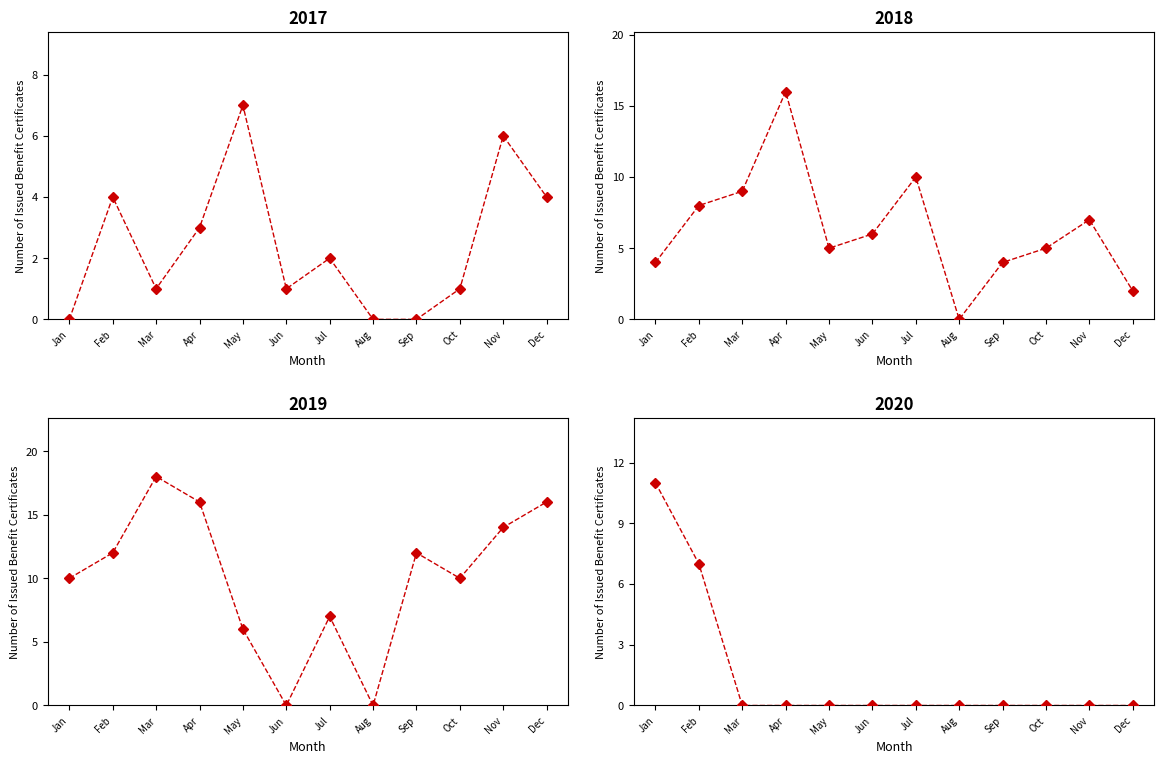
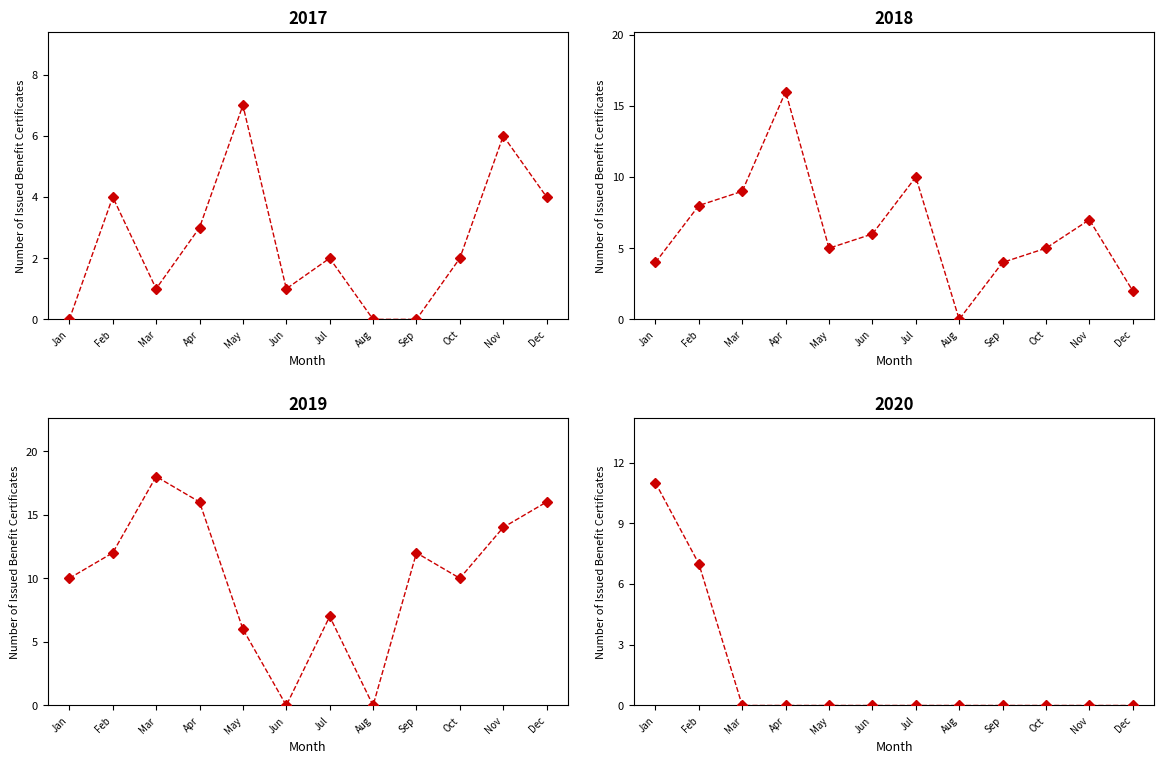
  {
    "2017": {
      "Jan": 0,
      "Feb": 4,
      "Mar": 1,
      "Apr": 3,
      "May": 7,
      "Jun": 1,
      "Jul": 2,
      "Aug": 0,
      "Sep": 0,
-     "Oct": 1,
+     "Oct": 2,
      "Nov": 6,
      "Dec": 4
    },
    "2018": {
      "Jan": 4.0,
      "Feb": 8.0,
      "Mar": 9.0,
      "Apr": 16.0,
      "May": 5.0,
      "Jun": 6.0,
      "Jul": 10.0,
      "Aug": 0.0,
      "Sep": 4.0,
      "Oct": 5.0,
      "Nov": 7.0,
      "Dec": 2.0
    },
    "2019": {
      "Jan": 10.0,
      "Feb": 12.0,
      "Mar": 18.0,
      "Apr": 16.0,
      "May": 6.0,
      "Jun": 0.0,
      "Jul": 7.0,
      "Aug": 0.0,
      "Sep": 12.0,
      "Oct": 10.0,
      "Nov": 14.0,
      "Dec": 16.0
    },
    "2020": {
      "Jan": 11.0,
      "Feb": 7.0,
      "Mar": 0.0,
      "Apr": 0.0,
      "May": 0.0,
      "Jun": 0.0,
      "Jul": 0.0,
      "Aug": 0.0,
      "Sep": 0.0,
      "Oct": 0.0,
      "Nov": 0.0,
      "Dec": 0.0
    }
  }
